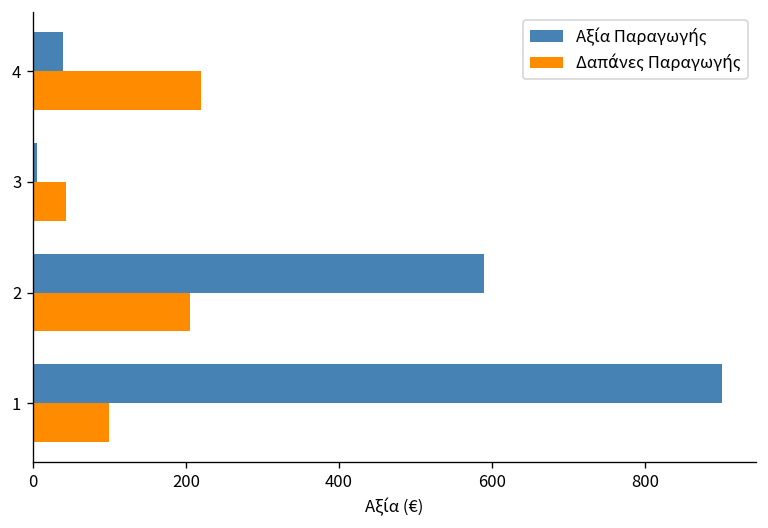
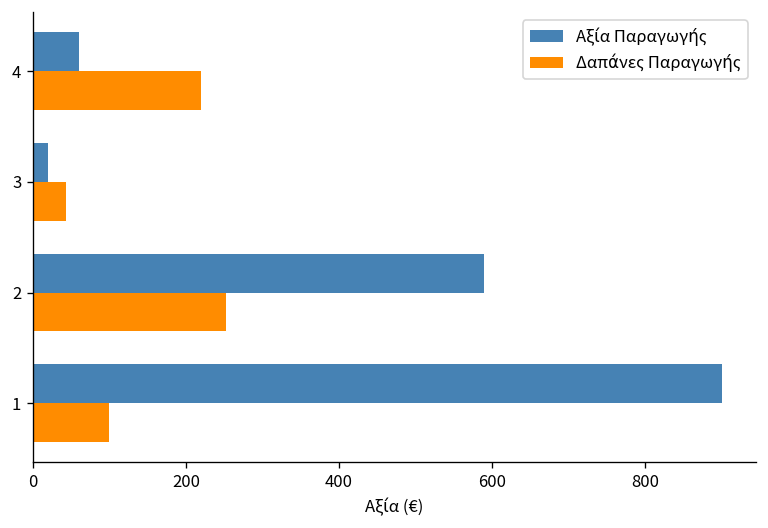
  {
    "Αξία Παραγωγής": {
-     "4": 40,
-     "3": 0,
+     "4": 60,
+     "3": 20,
      "2": 590,
      "1": 900
    },
    "Δαπάνες Παραγωγής": {
      "4": 220,
      "3": 40,
-     "2": 210,
+     "2": 250,
      "1": 100
    }
  }
